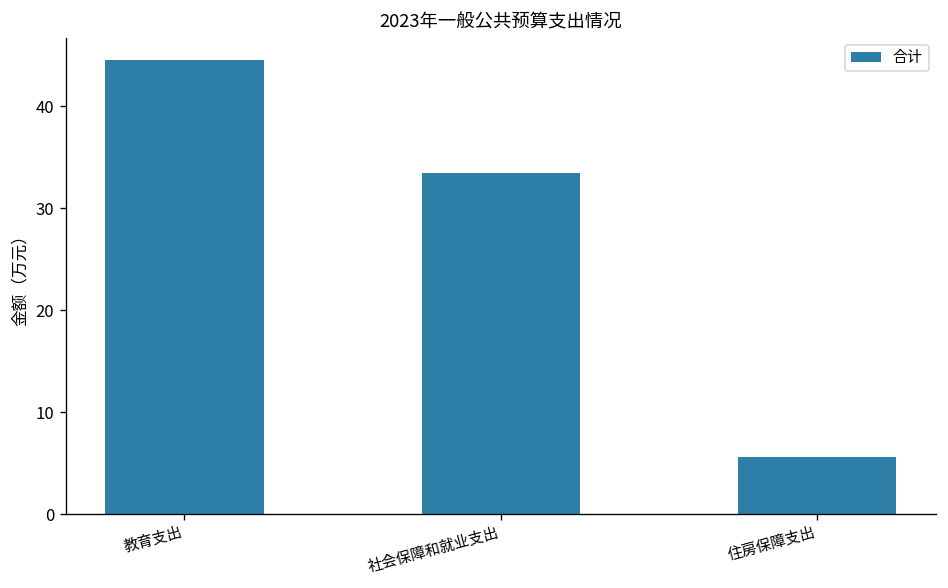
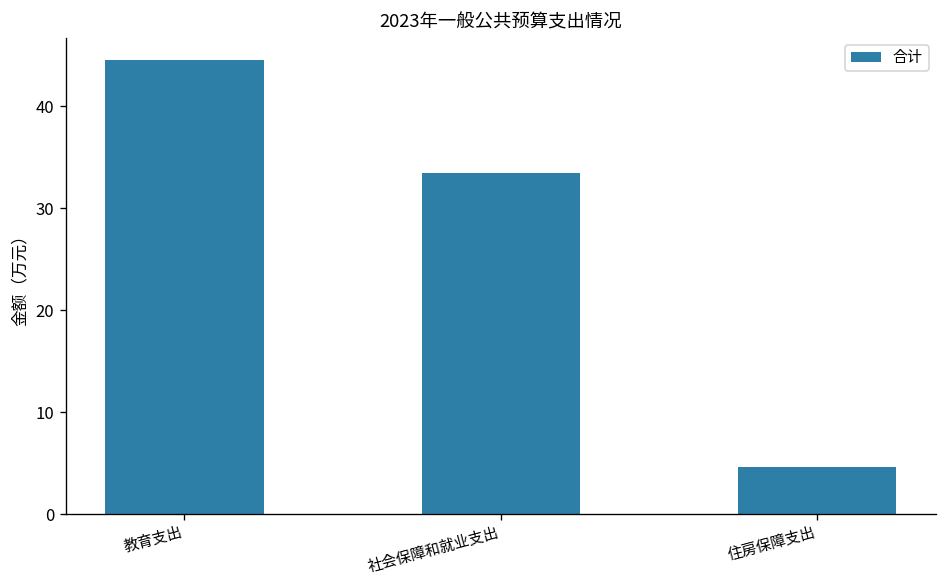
  {
    "教育支出": 44,
    "社会保障和就业支出": 33,
-   "住房保障支出": 6
+   "住房保障支出": 5
  }
